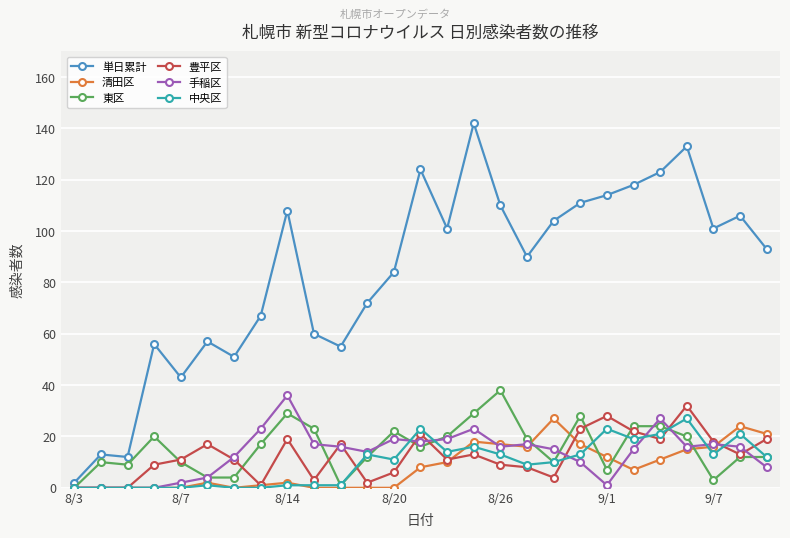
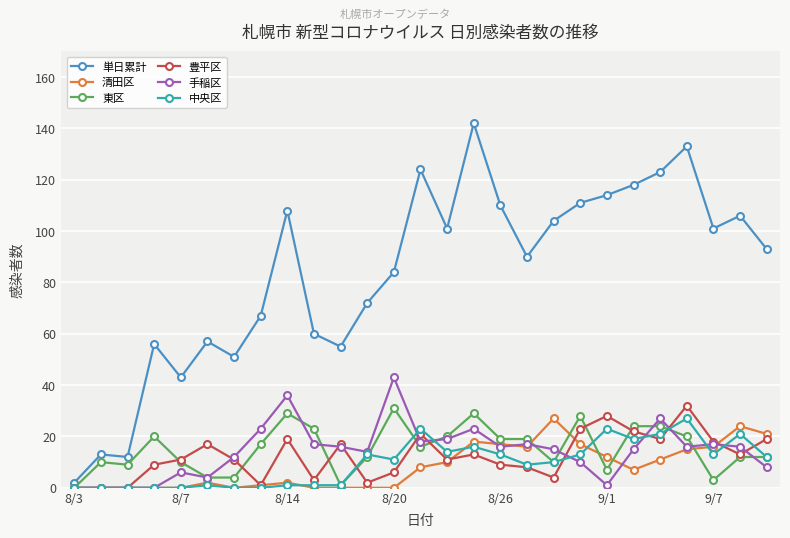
  {
    "東区": {
      "8/14": 29,
-     "8/20": 22,
-     "8/26": 38,
+     "8/20": 31,
+     "8/26": 19,
      "9/1": 7,
      "9/7": 3
    },
    "手稲区": {
-     "8/7": 2,
+     "8/7": 6,
      "8/14": 36,
-     "8/20": 19,
+     "8/20": 43,
      "9/1": 1
    }
  }
